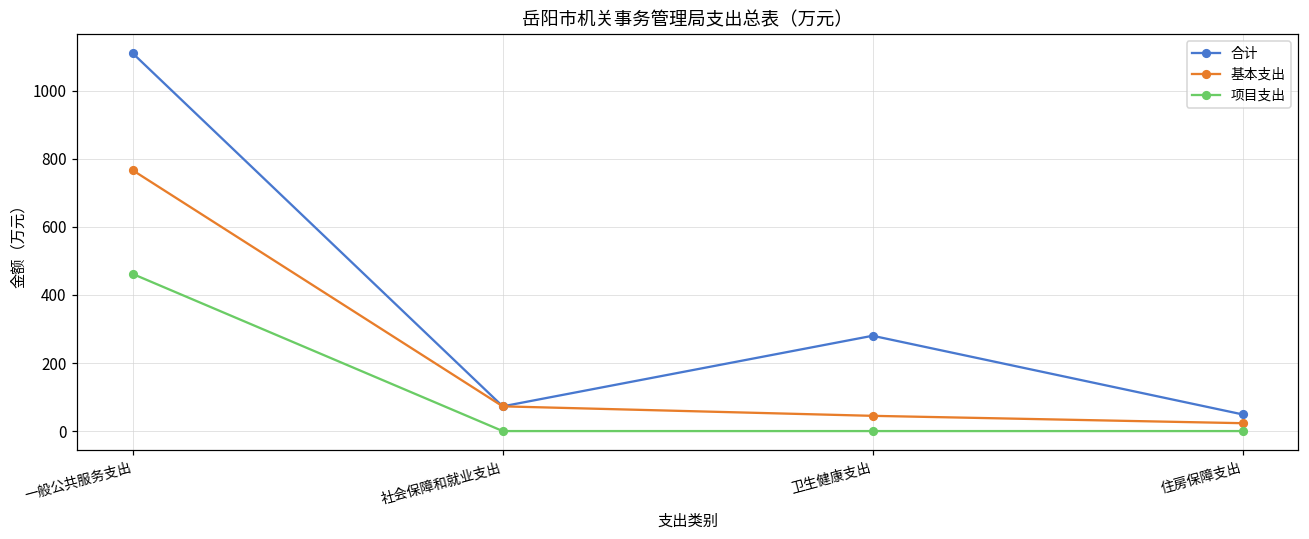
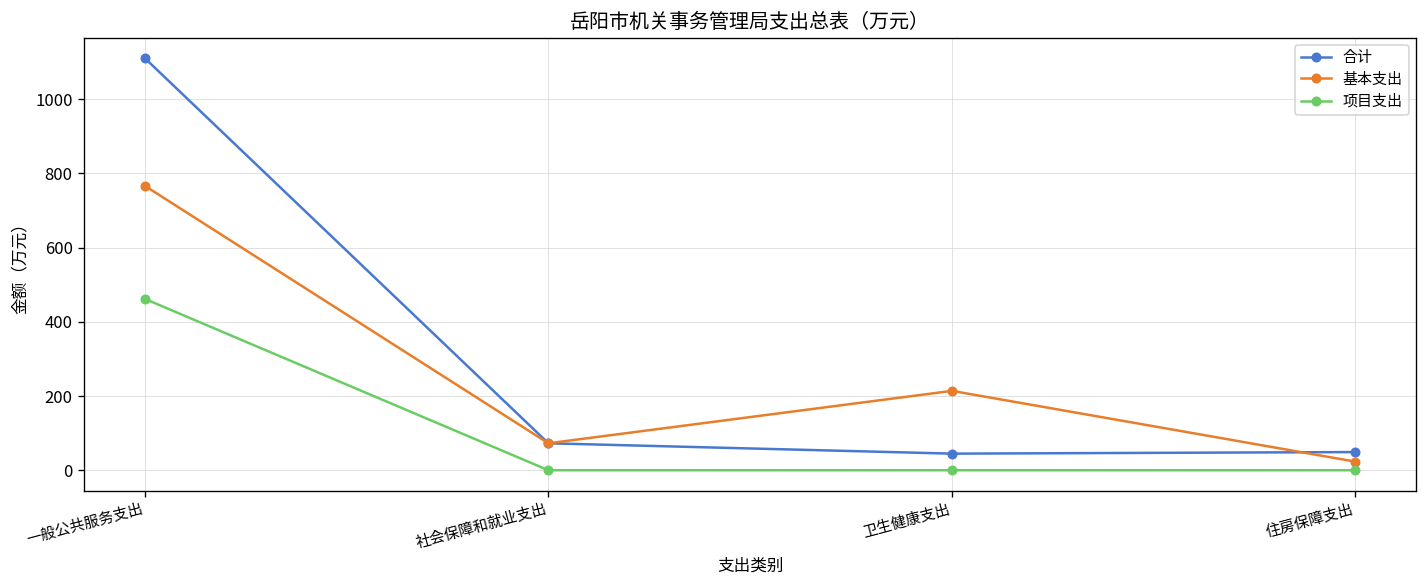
  {
    "合计": {
      "一般公共服务支出": 1110,
-     "卫生健康支出": 280,
+     "卫生健康支出": 40,
      "住房保障支出": 50
    },
    "基本支出": {
      "一般公共服务支出": 770,
-     "卫生健康支出": 40,
+     "卫生健康支出": 210,
      "住房保障支出": 20
    },
    "项目支出": {
      "一般公共服务支出": 460,
      "社会保障和就业支出": 0,
      "卫生健康支出": 0,
      "住房保障支出": 0
    }
  }
